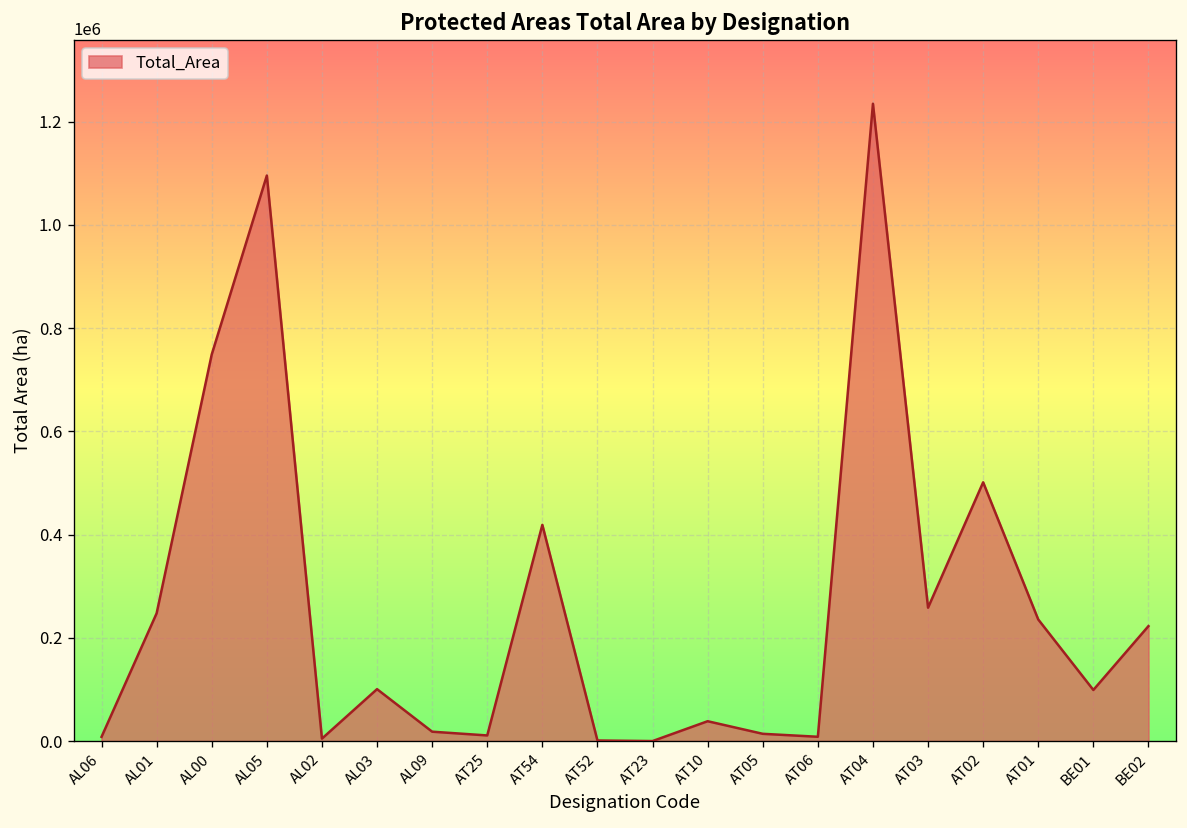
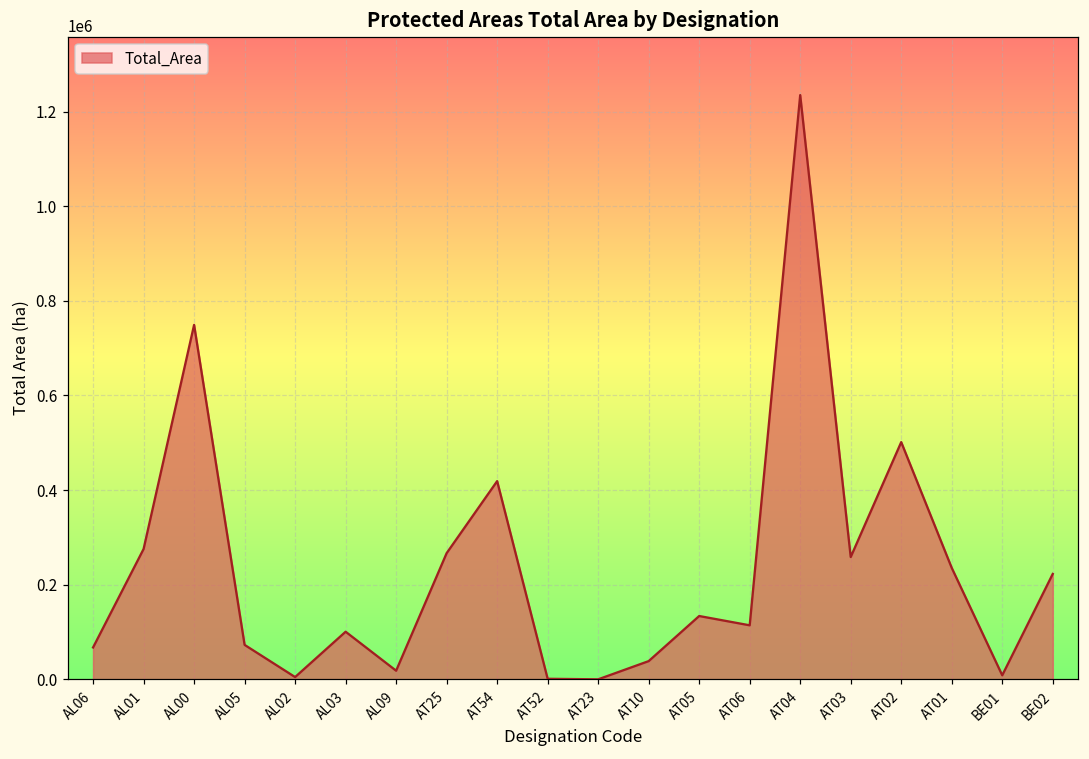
  {
-   "AL06": 10000,
-   "AL01": 250000,
+   "AL06": 70000,
+   "AL01": 280000,
    "AL00": 750000,
-   "AL05": 1100000,
+   "AL05": 70000,
    "AL02": 0,
    "AL03": 100000,
    "AL09": 20000,
-   "AT25": 10000,
+   "AT25": 270000,
    "AT54": 420000,
    "AT52": 0,
    "AT23": 0,
    "AT10": 40000,
-   "AT05": 10000,
-   "AT06": 10000,
+   "AT05": 130000,
+   "AT06": 110000,
    "AT04": 1230000,
    "AT03": 260000,
    "AT02": 500000,
    "AT01": 240000,
-   "BE01": 100000,
+   "BE01": 10000,
    "BE02": 220000
  }
